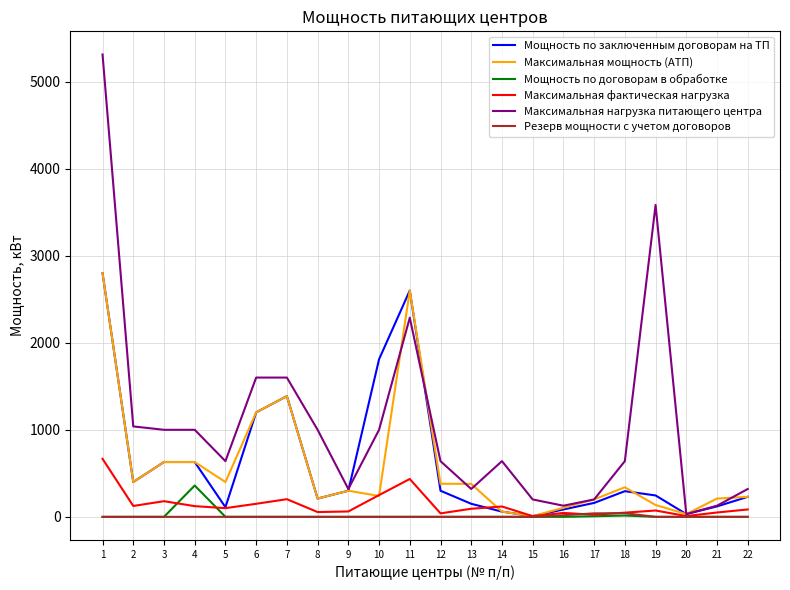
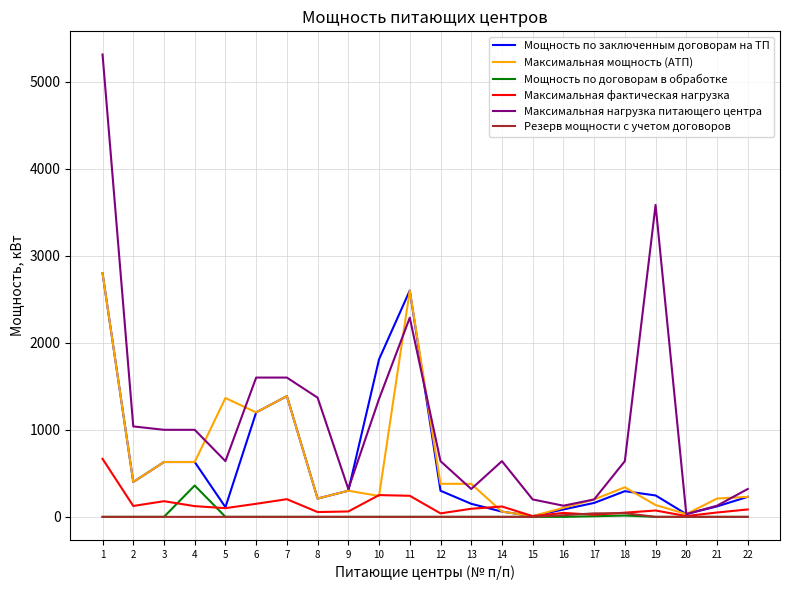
  {
    "Мощность по заключенным договорам на ТП": {
      "10": 1800,
      "12": 300,
      "13": 200,
      "17": 200,
      "18": 300,
      "19": 200
    },
    "Максимальная мощность (АТП)": {
-     "5": 400,
+     "5": 1400,
      "12": 400,
      "13": 400,
      "18": 300,
      "19": 100,
      "21": 200
    },
    "Мощность по договорам в обработке": {
      "4": 400
    },
    "Максимальная фактическая нагрузка": {
      "1": 700,
      "2": 100,
      "3": 200,
      "4": 100,
      "6": 200,
      "7": 200,
      "8": 100,
      "9": 100,
-     "11": 400,
+     "11": 200,
      "12": 0,
      "13": 100,
      "14": 100,
      "19": 100,
      "21": 100,
      "22": 100
    },
    "Максимальная нагрузка питающего центра": {
      "1": 5300,
      "2": 1000,
      "3": 1000,
      "4": 1000,
      "5": 600,
      "6": 1600,
      "7": 1600,
-     "8": 1000,
-     "10": 1000,
+     "8": 1400,
+     "10": 1400,
      "11": 2300,
      "12": 600,
      "13": 300,
      "14": 600,
      "15": 200,
      "18": 600,
      "19": 3600,
      "22": 300
    },
    "Резерв мощности с учетом договоров": {
      "4": 0
    }
  }
